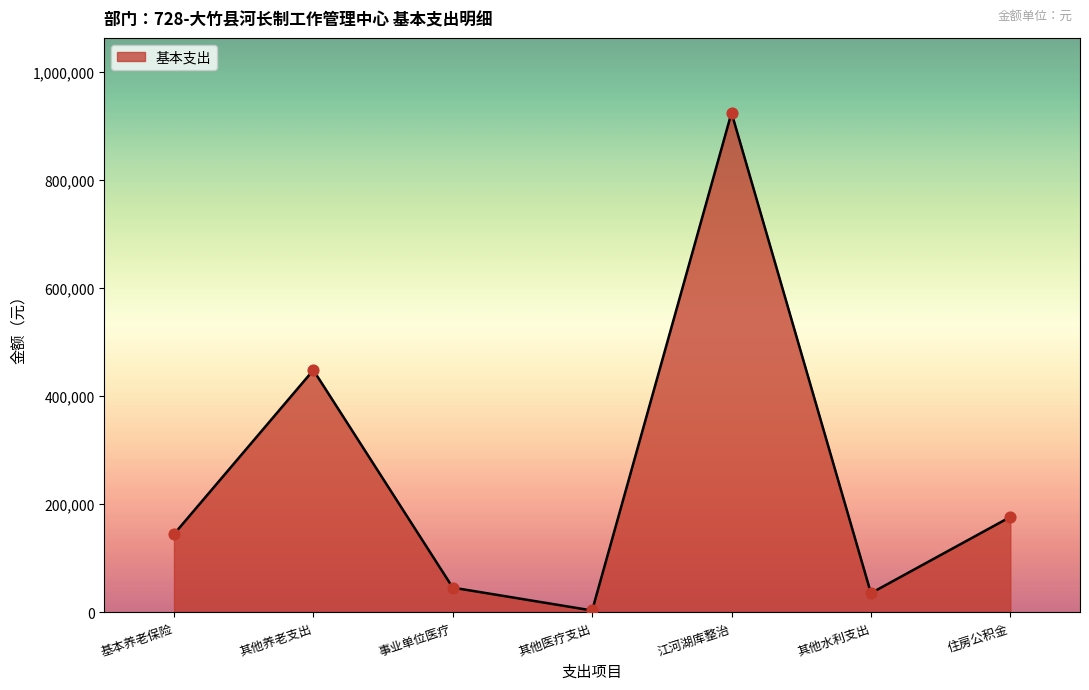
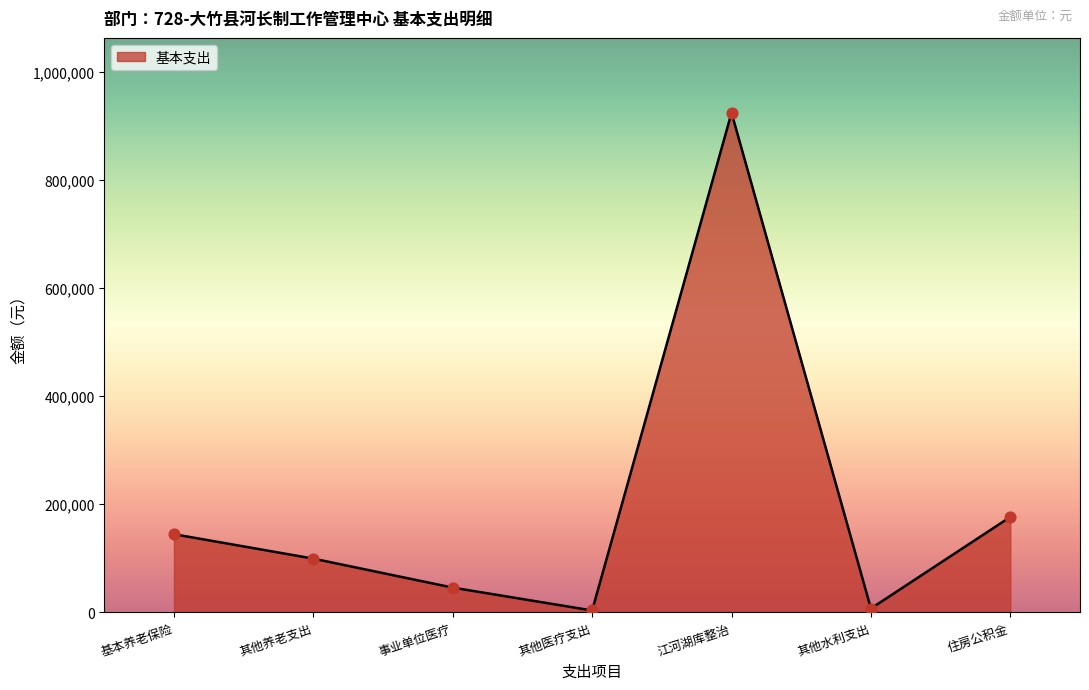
  {
    "基本养老保险": "140,000",
-   "其他养老支出": "450,000",
+   "其他养老支出": "100,000",
    "事业单位医疗": "50,000",
    "其他医疗支出": "0",
    "江河湖库整治": "920,000",
-   "其他水利支出": "40,000",
+   "其他水利支出": "10,000",
    "住房公积金": "180,000"
  }
